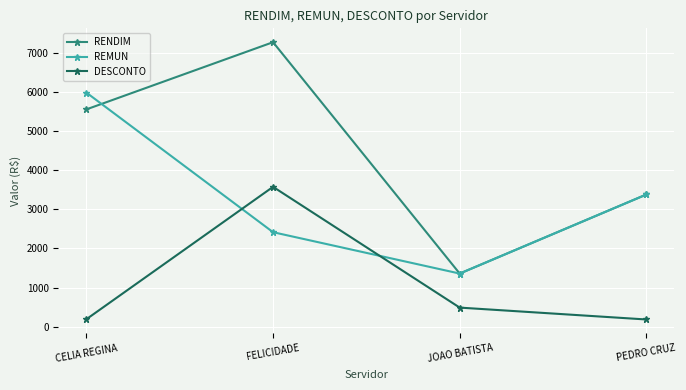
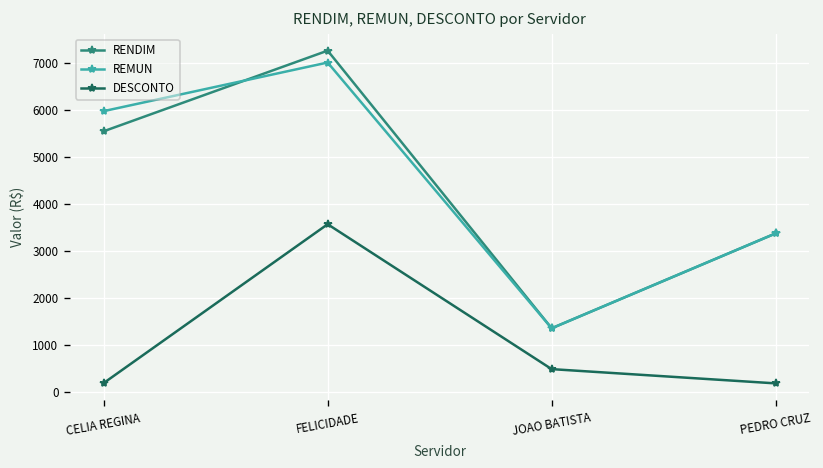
  {
    "REMUN": {
      "CELIA REGINA": 6000,
-     "FELICIDADE": 2400
+     "FELICIDADE": 7000
    }
  }
